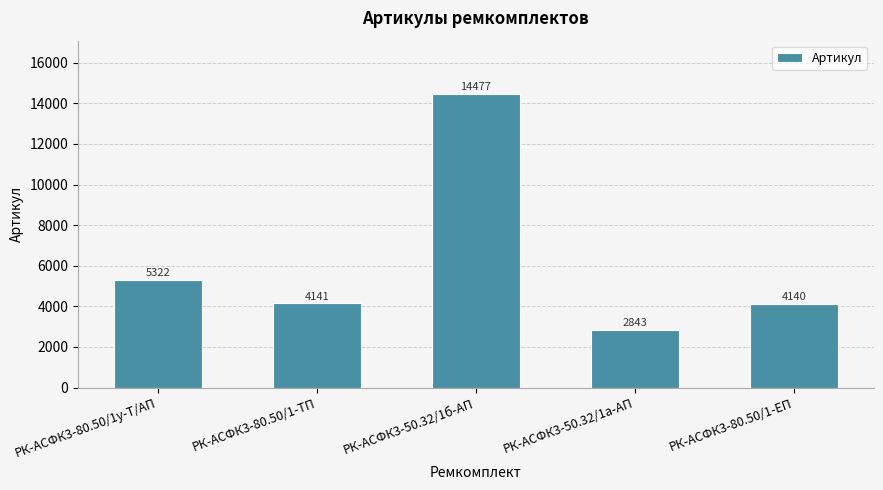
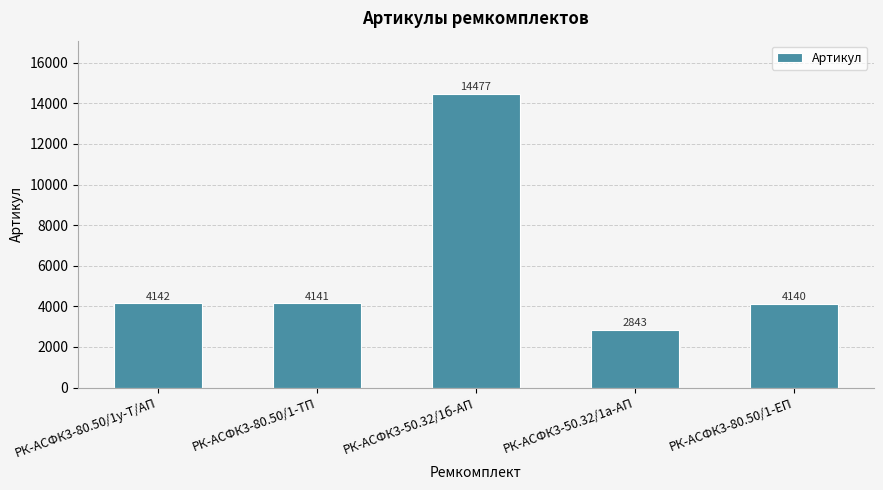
  {
-   "РК-АСФК3-80.50/1у-Т/АП": 5322,
+   "РК-АСФК3-80.50/1у-Т/АП": 4142,
    "РК-АСФК3-80.50/1-ТП": 4141,
    "РК-АСФК3-50.32/1б-АП": 14477,
    "РК-АСФК3-50.32/1а-АП": 2843,
    "РК-АСФК3-80.50/1-ЕП": 4140
  }
